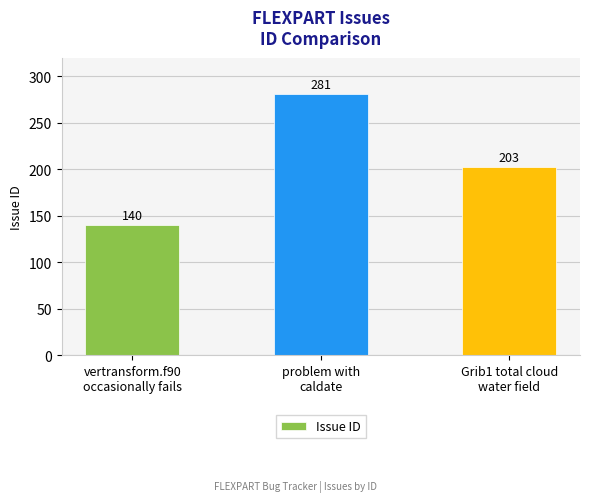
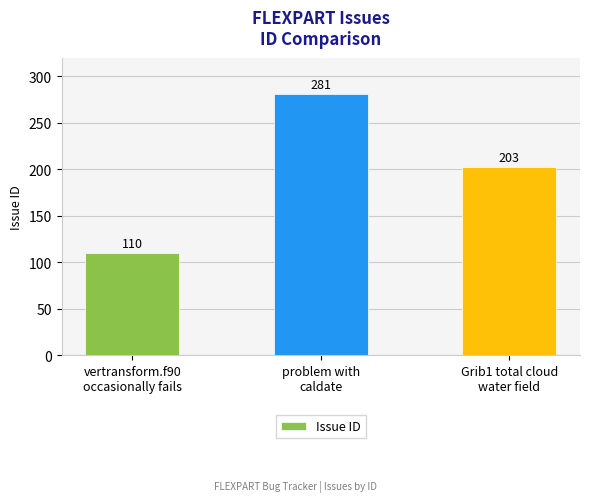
  {
-   "vertransform.f90 occasionally fails": 140,
+   "vertransform.f90 occasionally fails": 110,
    "problem with caldate": 281,
    "Grib1 total cloud water field": 203
  }
